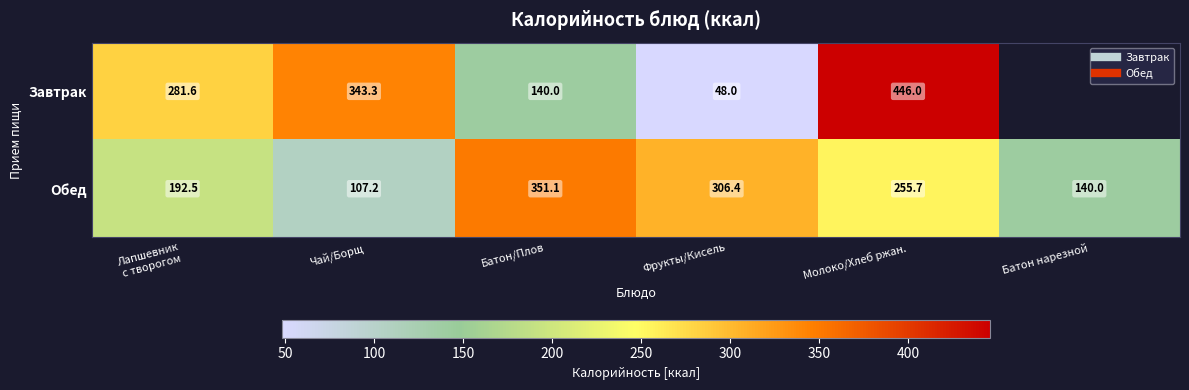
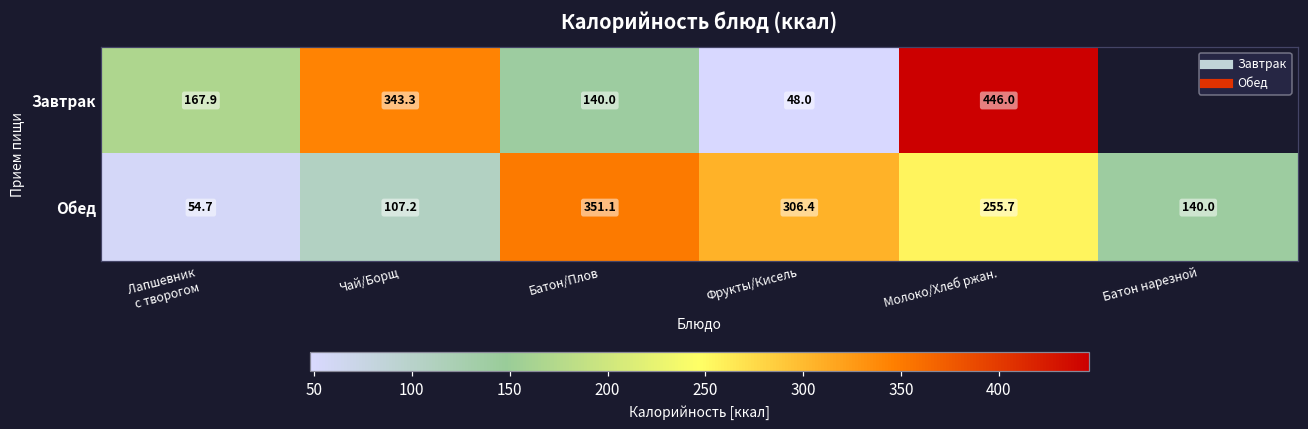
  {
    "Завтрак": {
-     "Лапшевник с творогом": 281.6
+     "Лапшевник с творогом": 167.9
    },
    "Обед": {
-     "Лапшевник с творогом": 192.5
+     "Лапшевник с творогом": 54.7
    }
  }
